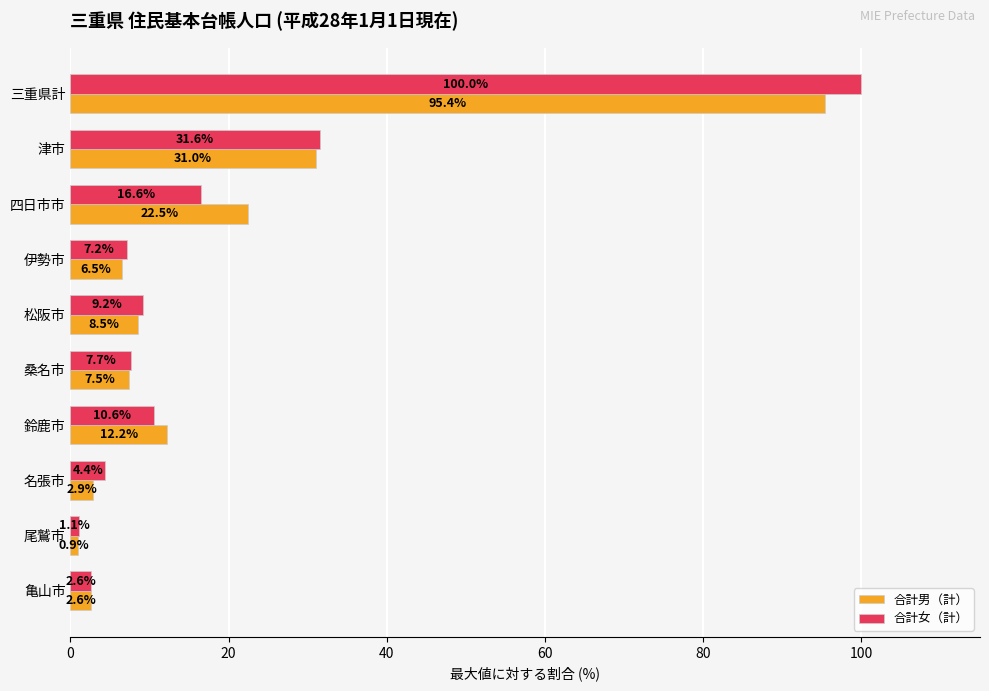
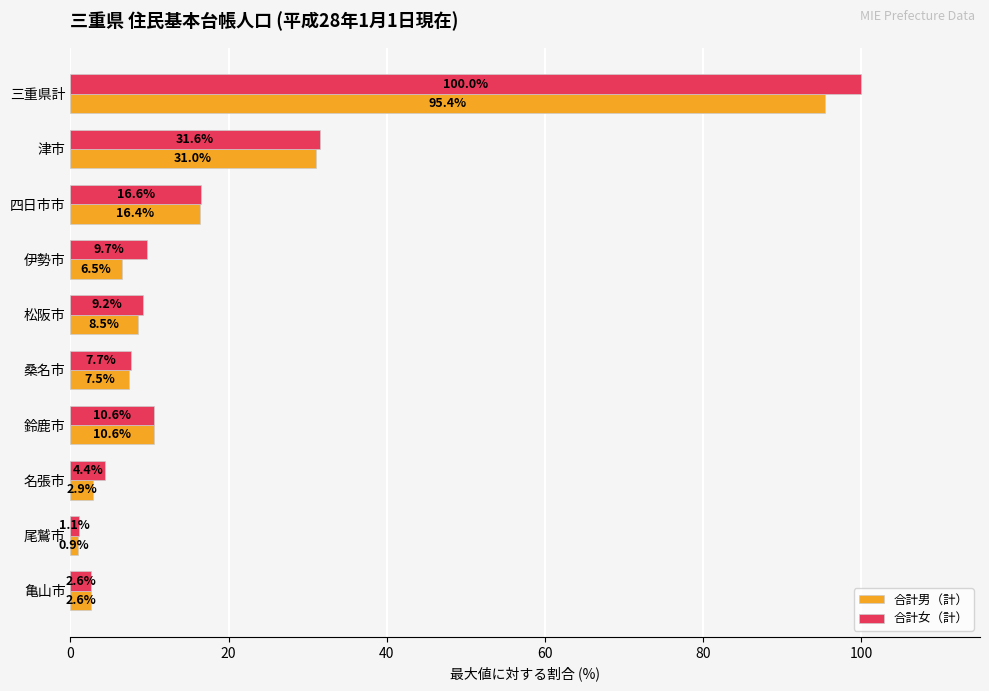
  {
    "合計男（計）": {
      "三重県計": "95.4%",
      "津市": "31.0%",
-     "四日市市": "22.5%",
+     "四日市市": "16.4%",
      "伊勢市": "6.5%",
      "松阪市": "8.5%",
      "桑名市": "7.5%",
-     "鈴鹿市": "12.2%",
+     "鈴鹿市": "10.6%",
      "名張市": "2.9%",
      "尾鷲市": "0.9%",
      "亀山市": "2.6%"
    },
    "合計女（計）": {
      "三重県計": "100.0%",
      "津市": "31.6%",
      "四日市市": "16.6%",
-     "伊勢市": "7.2%",
+     "伊勢市": "9.7%",
      "松阪市": "9.2%",
      "桑名市": "7.7%",
      "鈴鹿市": "10.6%",
      "名張市": "4.4%",
      "尾鷲市": "1.1%",
      "亀山市": "2.6%"
    }
  }
